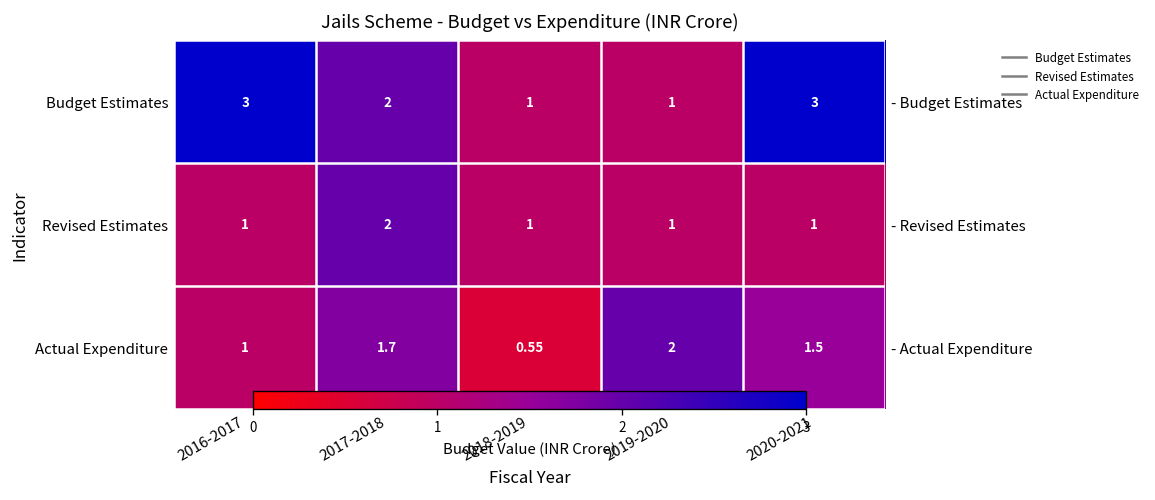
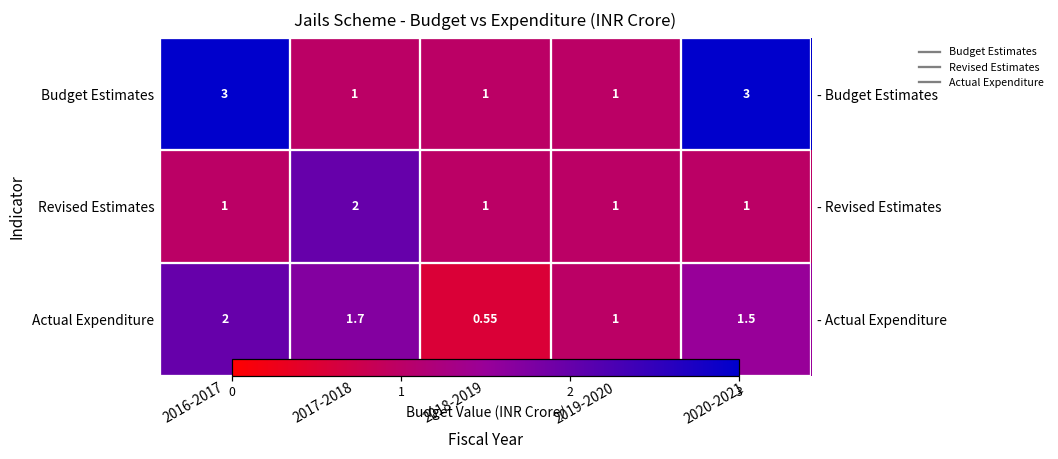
  {
    "Budget Estimates": {
      "2016-2017": 3,
-     "2017-2018": 2,
+     "2017-2018": 1,
      "2018-2019": 1,
      "2019-2020": 1,
      "2020-2021": 3
    },
    "Revised Estimates": {
      "2016-2017": 1,
      "2017-2018": 2,
      "2018-2019": 1,
      "2019-2020": 1,
      "2020-2021": 1
    },
    "Actual Expenditure": {
-     "2016-2017": 1,
+     "2016-2017": 2,
      "2017-2018": 1.7,
      "2018-2019": 0.55,
-     "2019-2020": 2,
+     "2019-2020": 1,
      "2020-2021": 1.5
    }
  }
